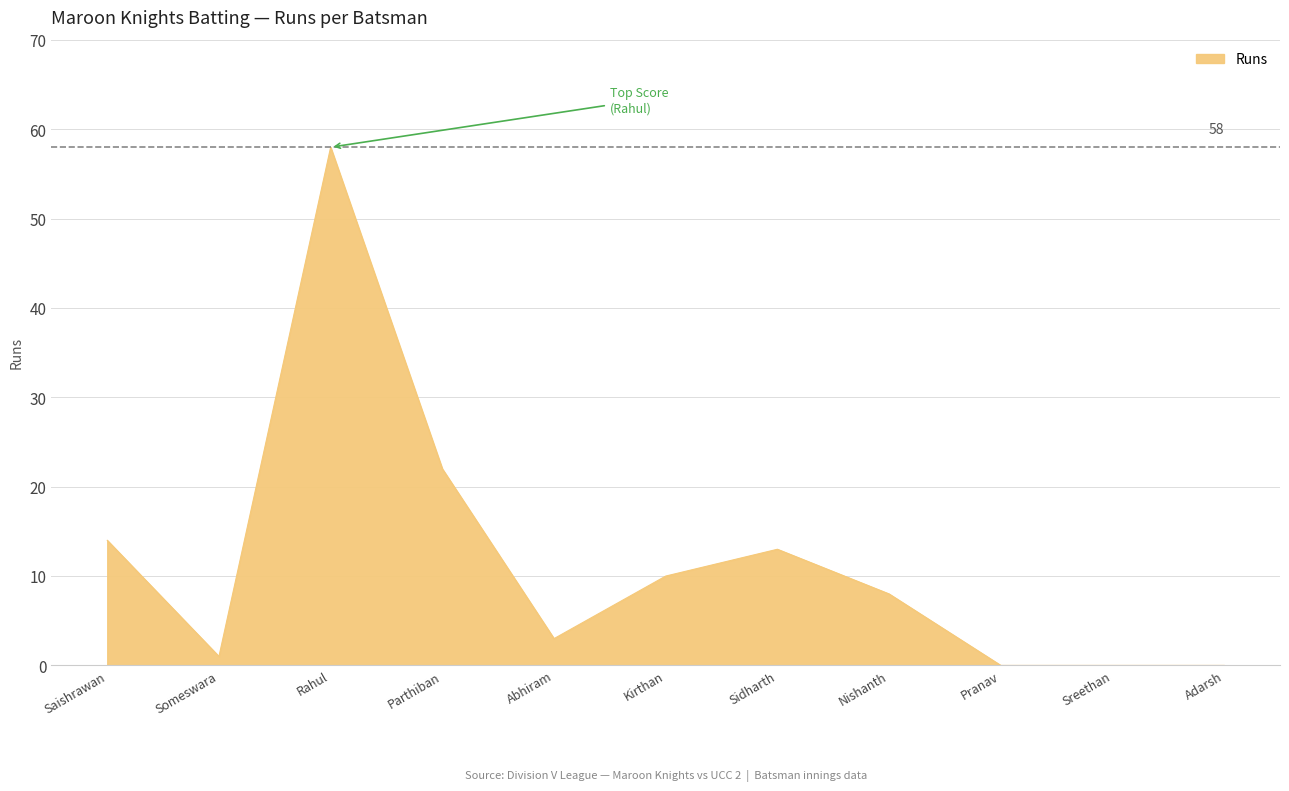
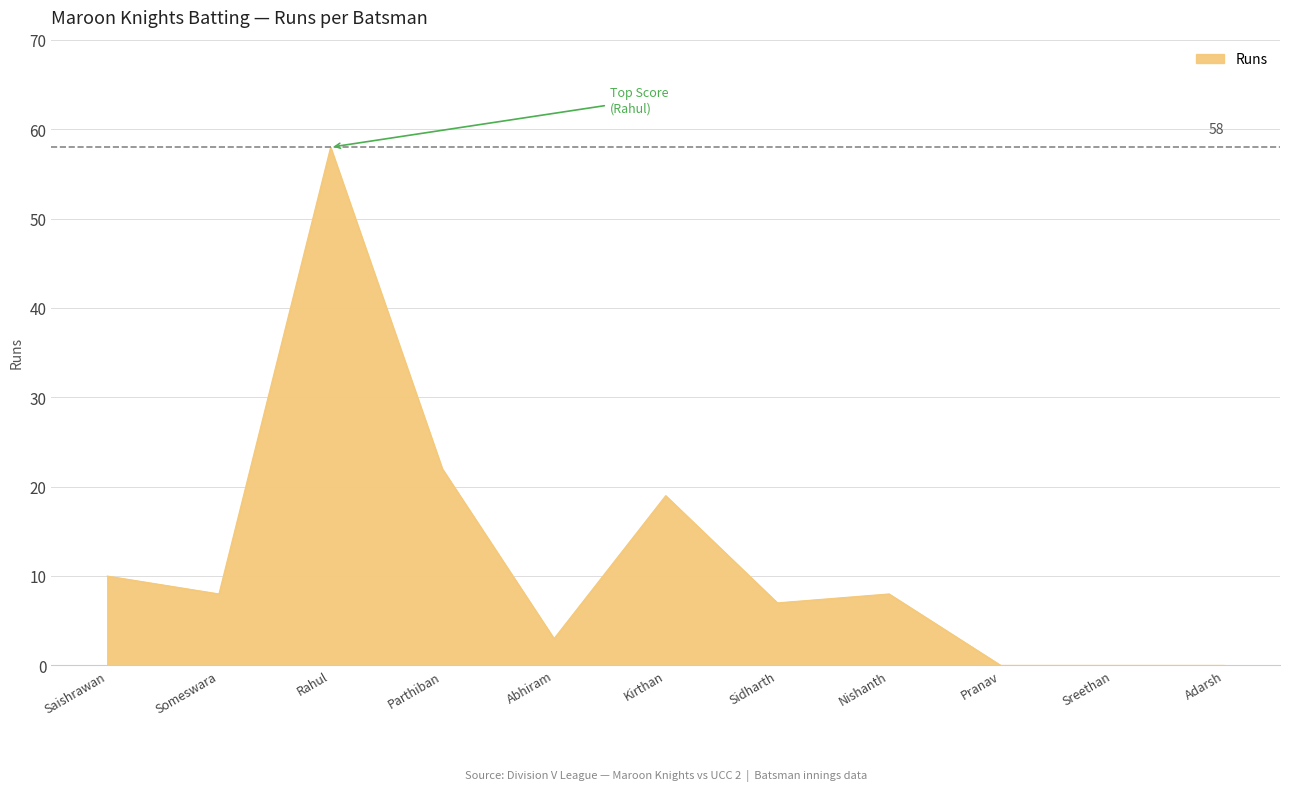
  {
-   "Saishrawan": 14,
-   "Someswara": 1,
+   "Saishrawan": 10,
+   "Someswara": 8,
    "Rahul": 58,
    "Parthiban": 22,
    "Abhiram": 3,
-   "Kirthan": 10,
-   "Sidharth": 13,
+   "Kirthan": 19,
+   "Sidharth": 7,
    "Nishanth": 8,
    "Pranav": 0,
    "Sreethan": 0,
    "Adarsh": 0
  }
